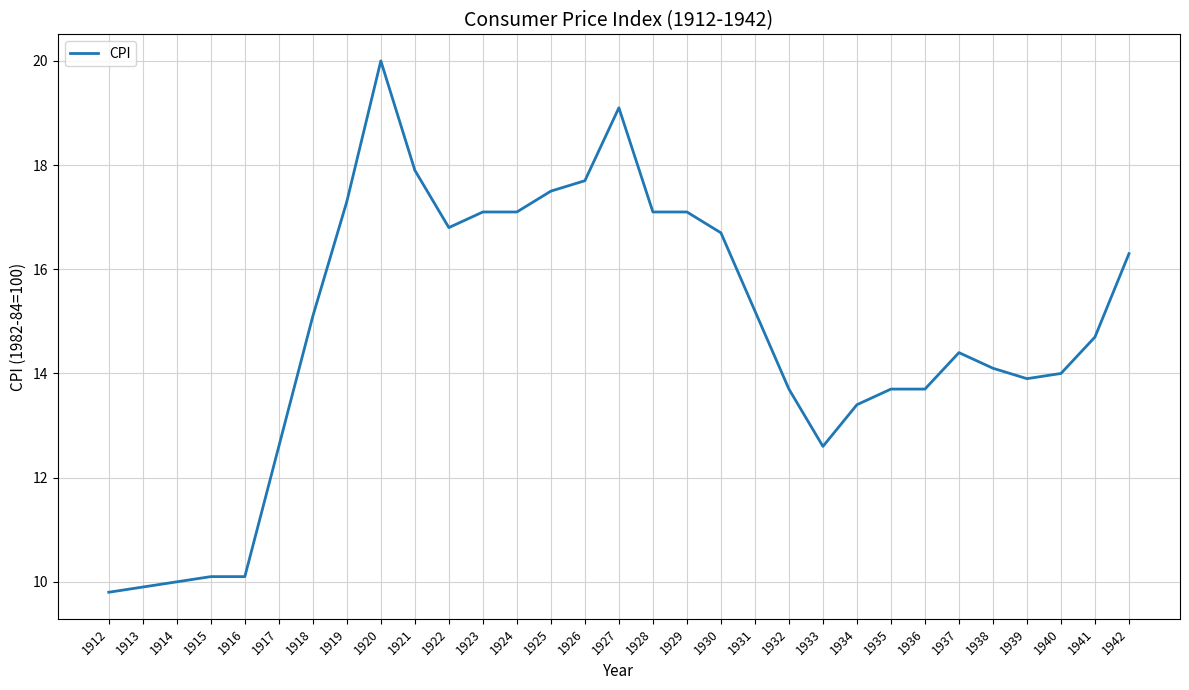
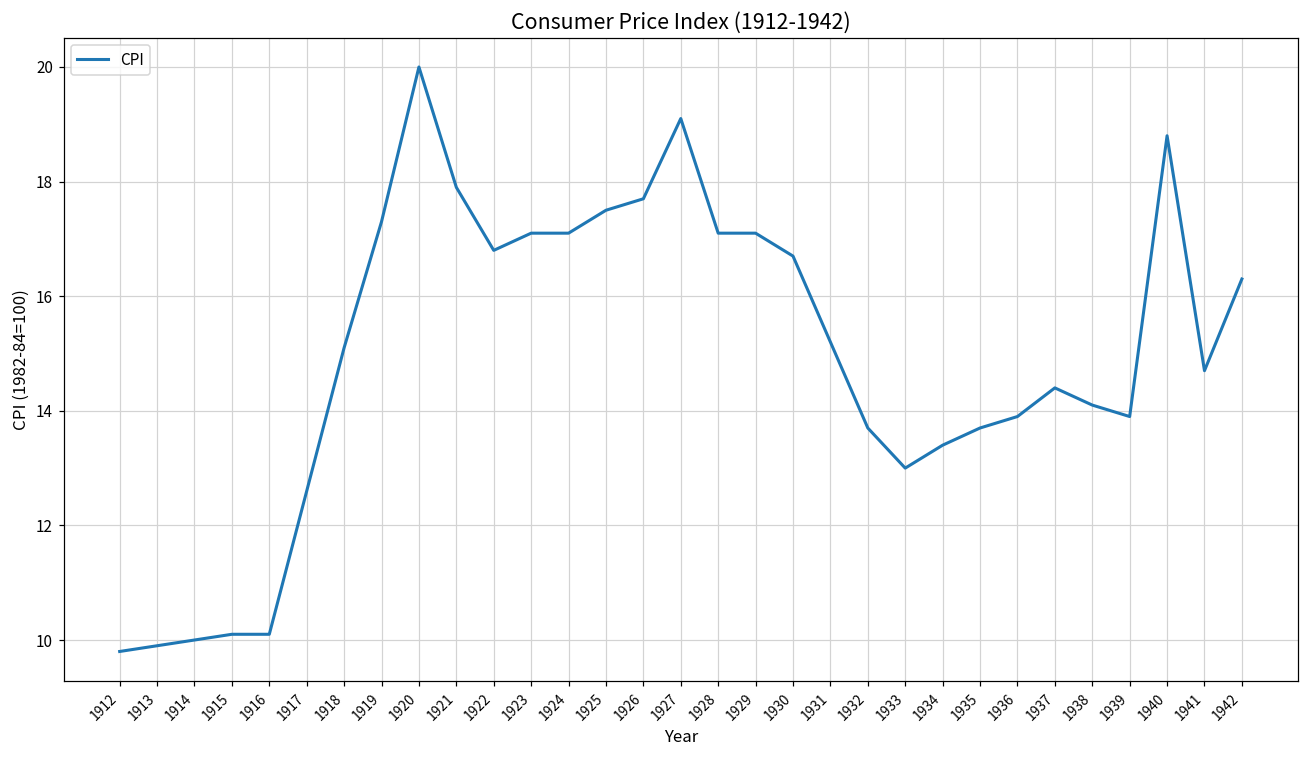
  {
    "1912": 9.8,
    "1913": 9.9,
    "1914": 10.0,
    "1915": 10.1,
    "1916": 10.1,
    "1917": 12.6,
    "1918": 15.1,
    "1919": 17.3,
    "1920": 20.0,
    "1921": 17.9,
    "1922": 16.8,
    "1923": 17.1,
    "1924": 17.1,
    "1925": 17.5,
    "1926": 17.7,
    "1927": 19.1,
    "1928": 17.1,
    "1929": 17.1,
    "1930": 16.7,
    "1931": 15.2,
    "1932": 13.7,
-   "1933": 12.6,
+   "1933": 13.0,
    "1934": 13.4,
    "1935": 13.7,
-   "1936": 13.7,
+   "1936": 13.9,
    "1937": 14.4,
    "1938": 14.1,
    "1939": 13.9,
-   "1940": 14.0,
+   "1940": 18.8,
    "1941": 14.7,
    "1942": 16.3
  }
